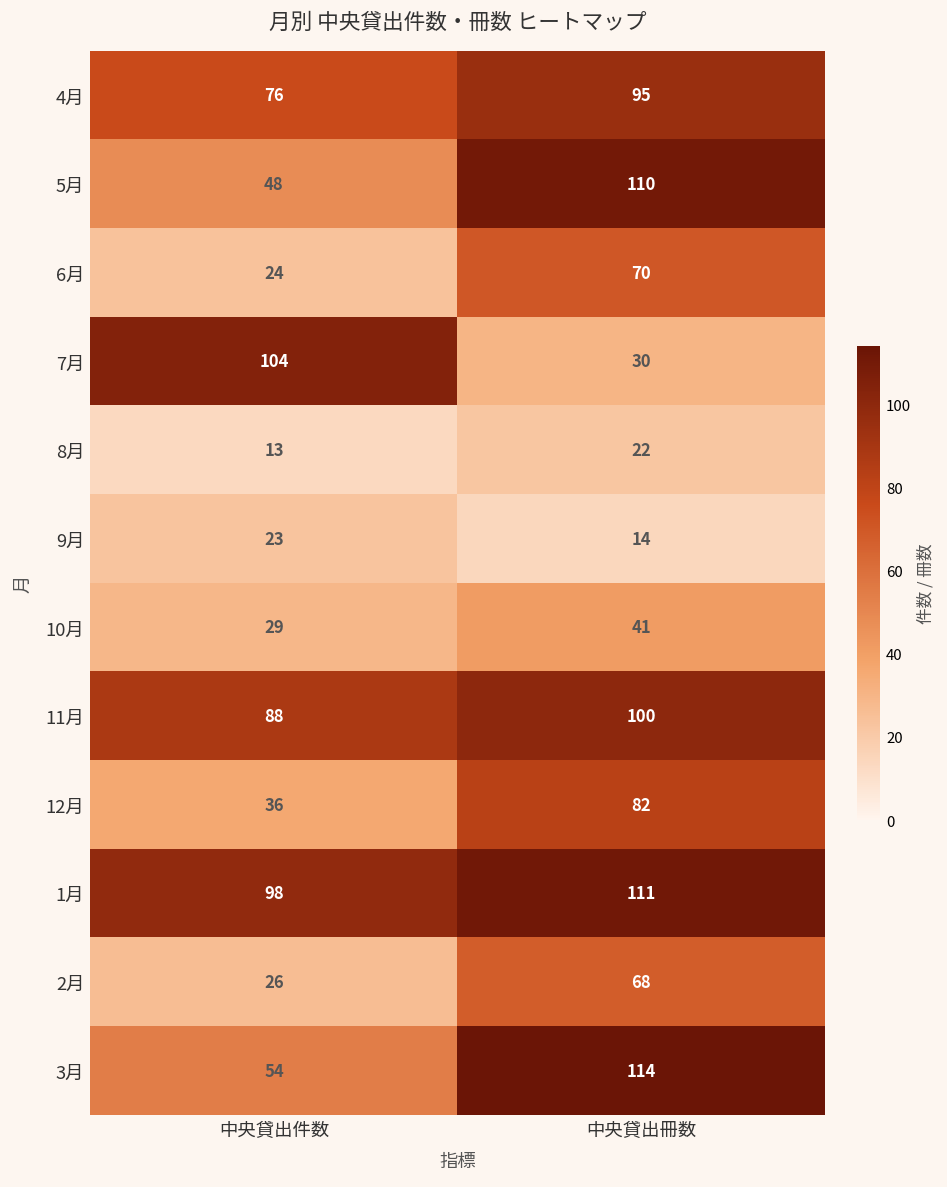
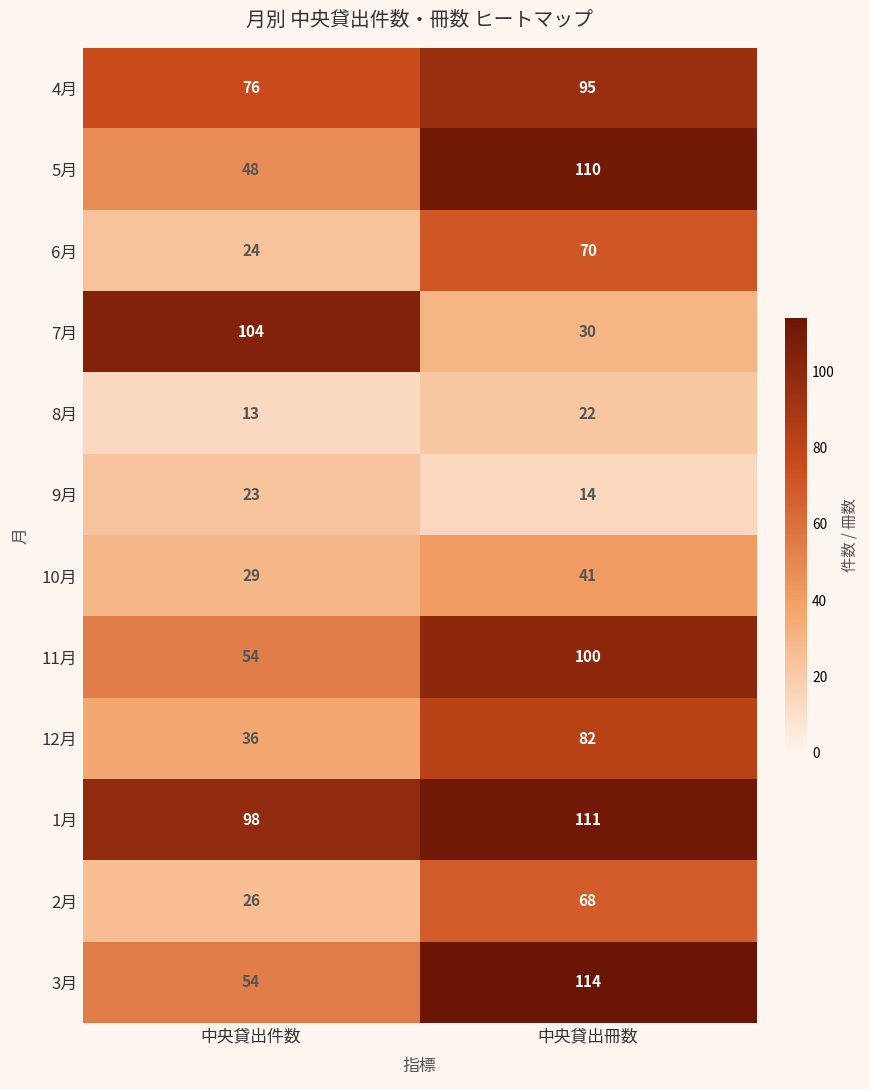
  {
    "4月": {
      "中央貸出件数": 76,
      "中央貸出冊数": 95
    },
    "5月": {
      "中央貸出件数": 48,
      "中央貸出冊数": 110
    },
    "6月": {
      "中央貸出件数": 24,
      "中央貸出冊数": 70
    },
    "7月": {
      "中央貸出件数": 104,
      "中央貸出冊数": 30
    },
    "8月": {
      "中央貸出件数": 13,
      "中央貸出冊数": 22
    },
    "9月": {
      "中央貸出件数": 23,
      "中央貸出冊数": 14
    },
    "10月": {
      "中央貸出件数": 29,
      "中央貸出冊数": 41
    },
    "11月": {
-     "中央貸出件数": 88,
+     "中央貸出件数": 54,
      "中央貸出冊数": 100
    },
    "12月": {
      "中央貸出件数": 36,
      "中央貸出冊数": 82
    },
    "1月": {
      "中央貸出件数": 98,
      "中央貸出冊数": 111
    },
    "2月": {
      "中央貸出件数": 26,
      "中央貸出冊数": 68
    },
    "3月": {
      "中央貸出件数": 54,
      "中央貸出冊数": 114
    }
  }
